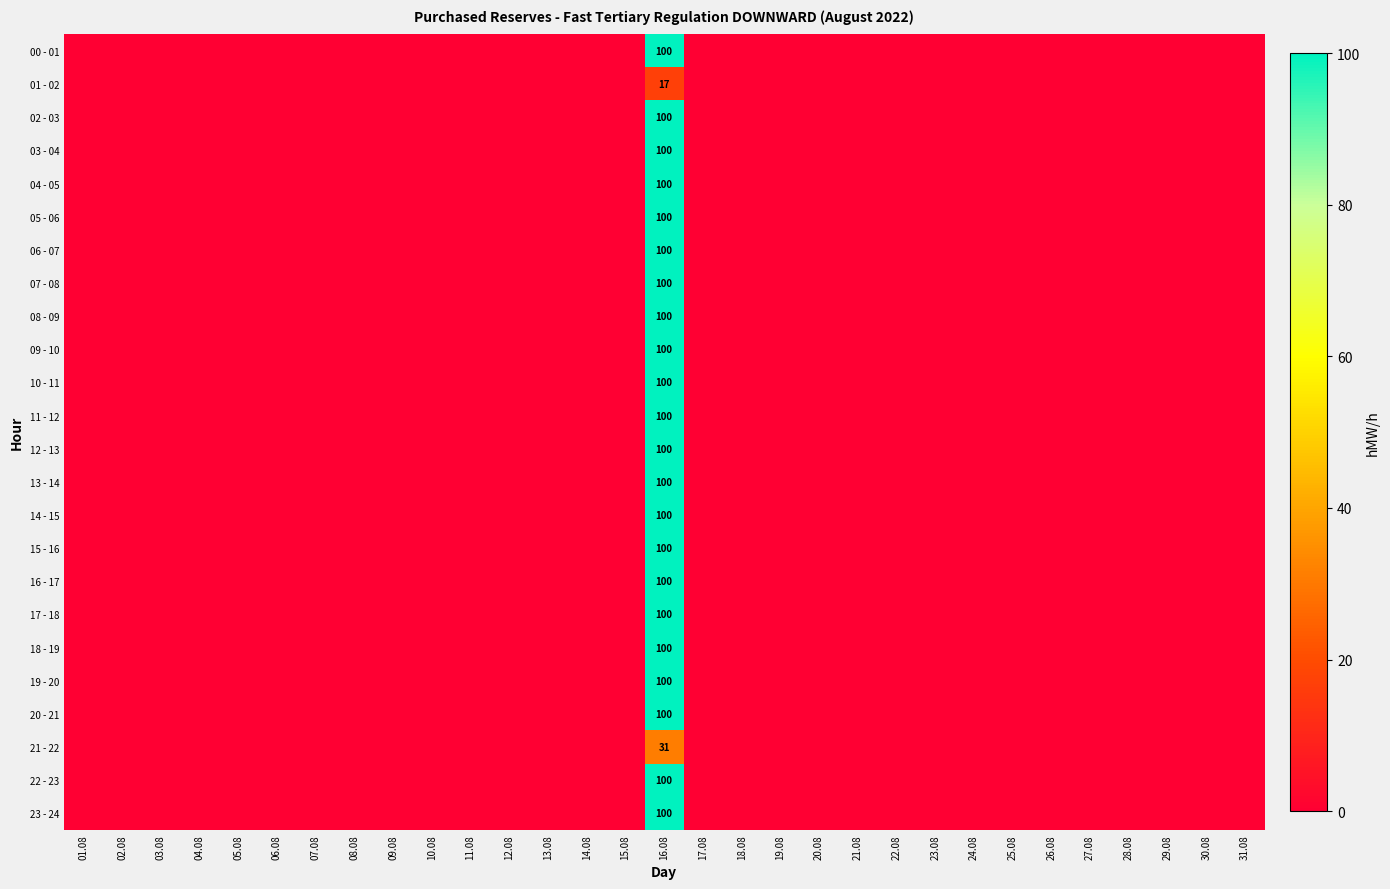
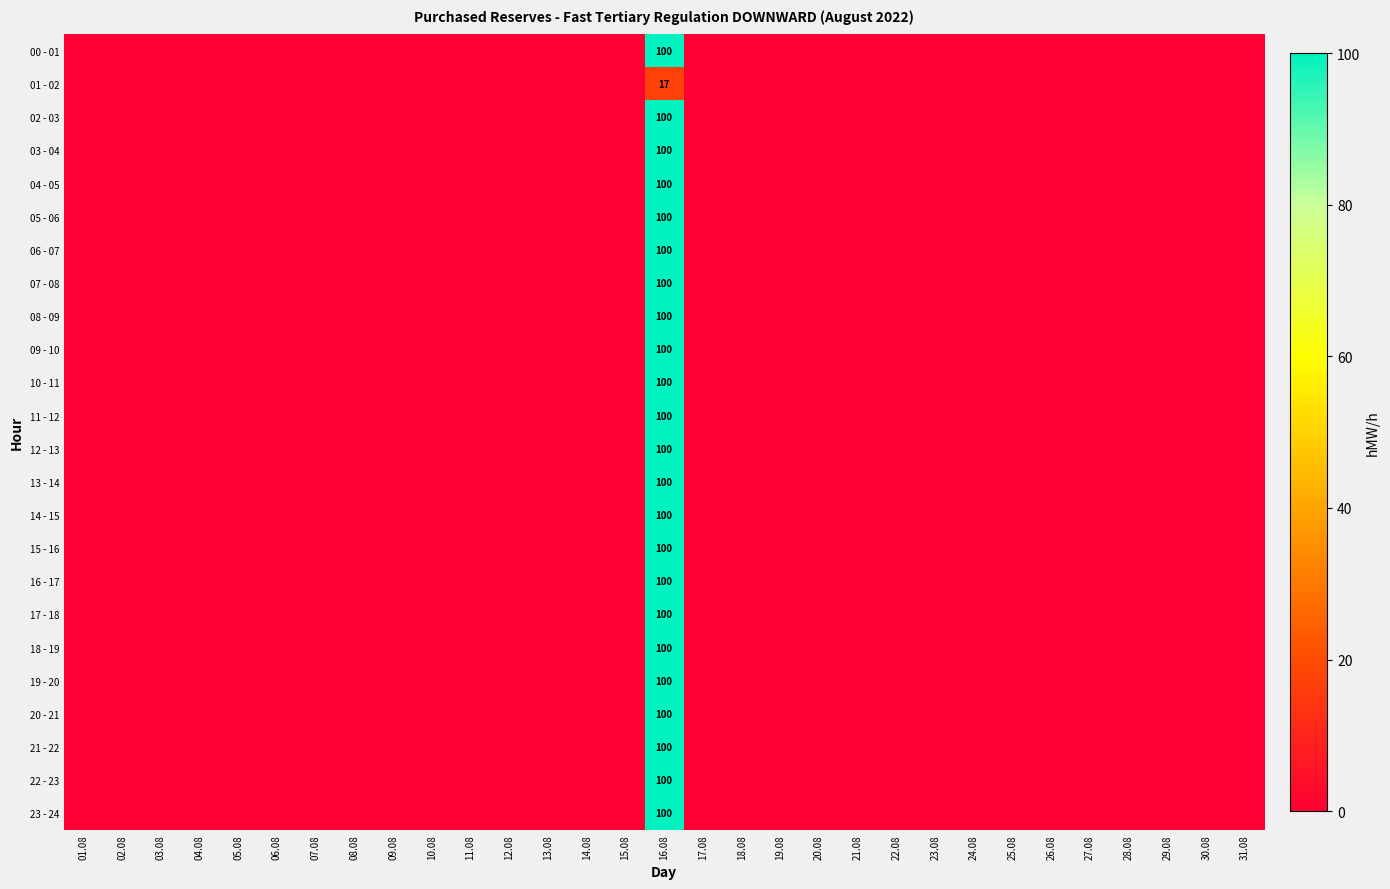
  {
    "00 - 01": {
      "16.08": 100
    },
    "01 - 02": {
      "16.08": 17
    },
    "02 - 03": {
      "16.08": 100
    },
    "03 - 04": {
      "16.08": 100
    },
    "04 - 05": {
      "16.08": 100
    },
    "05 - 06": {
      "16.08": 100
    },
    "06 - 07": {
      "16.08": 100
    },
    "07 - 08": {
      "16.08": 100
    },
    "08 - 09": {
      "16.08": 100
    },
    "09 - 10": {
      "16.08": 100
    },
    "10 - 11": {
      "16.08": 100
    },
    "11 - 12": {
      "16.08": 100
    },
    "12 - 13": {
      "16.08": 100
    },
    "13 - 14": {
      "16.08": 100
    },
    "14 - 15": {
      "16.08": 100
    },
    "15 - 16": {
      "16.08": 100
    },
    "16 - 17": {
      "16.08": 100
    },
    "17 - 18": {
      "16.08": 100
    },
    "18 - 19": {
      "16.08": 100
    },
    "19 - 20": {
      "16.08": 100
    },
    "20 - 21": {
      "16.08": 100
    },
    "21 - 22": {
-     "16.08": 31
+     "16.08": 100
    },
    "22 - 23": {
      "16.08": 100
    },
    "23 - 24": {
      "16.08": 100
    }
  }
